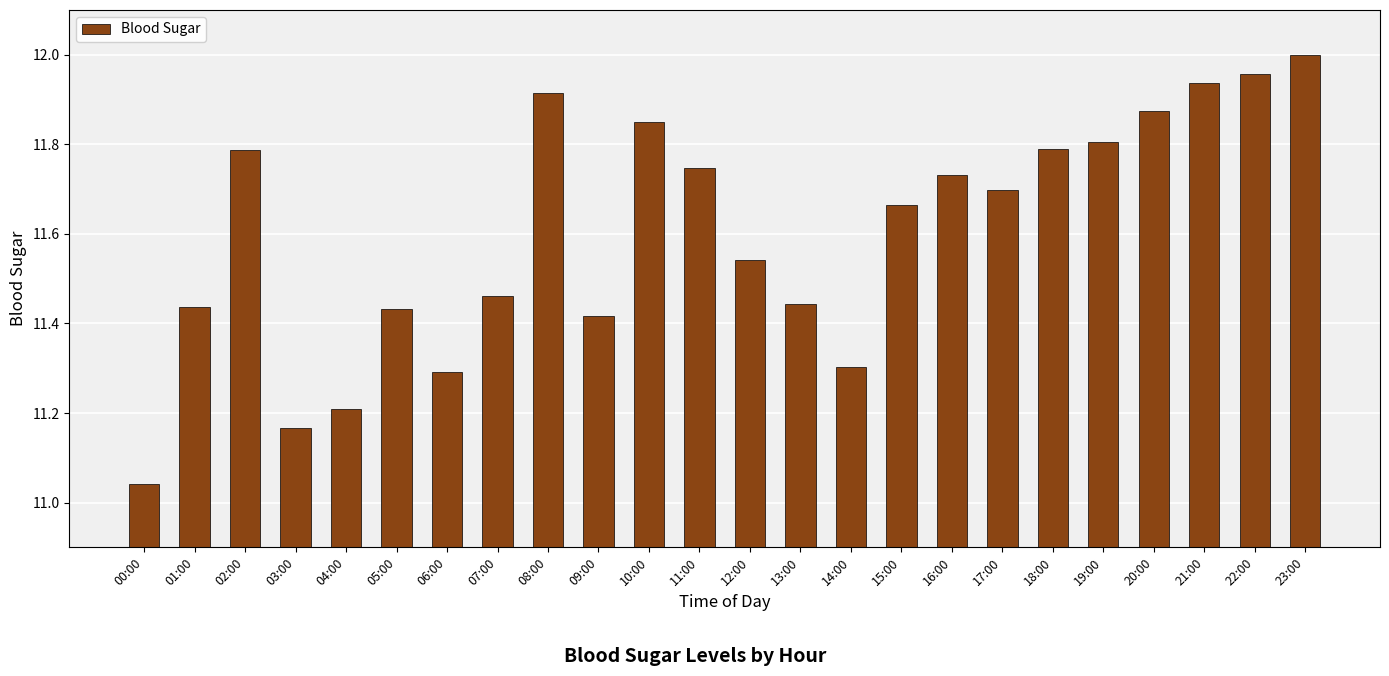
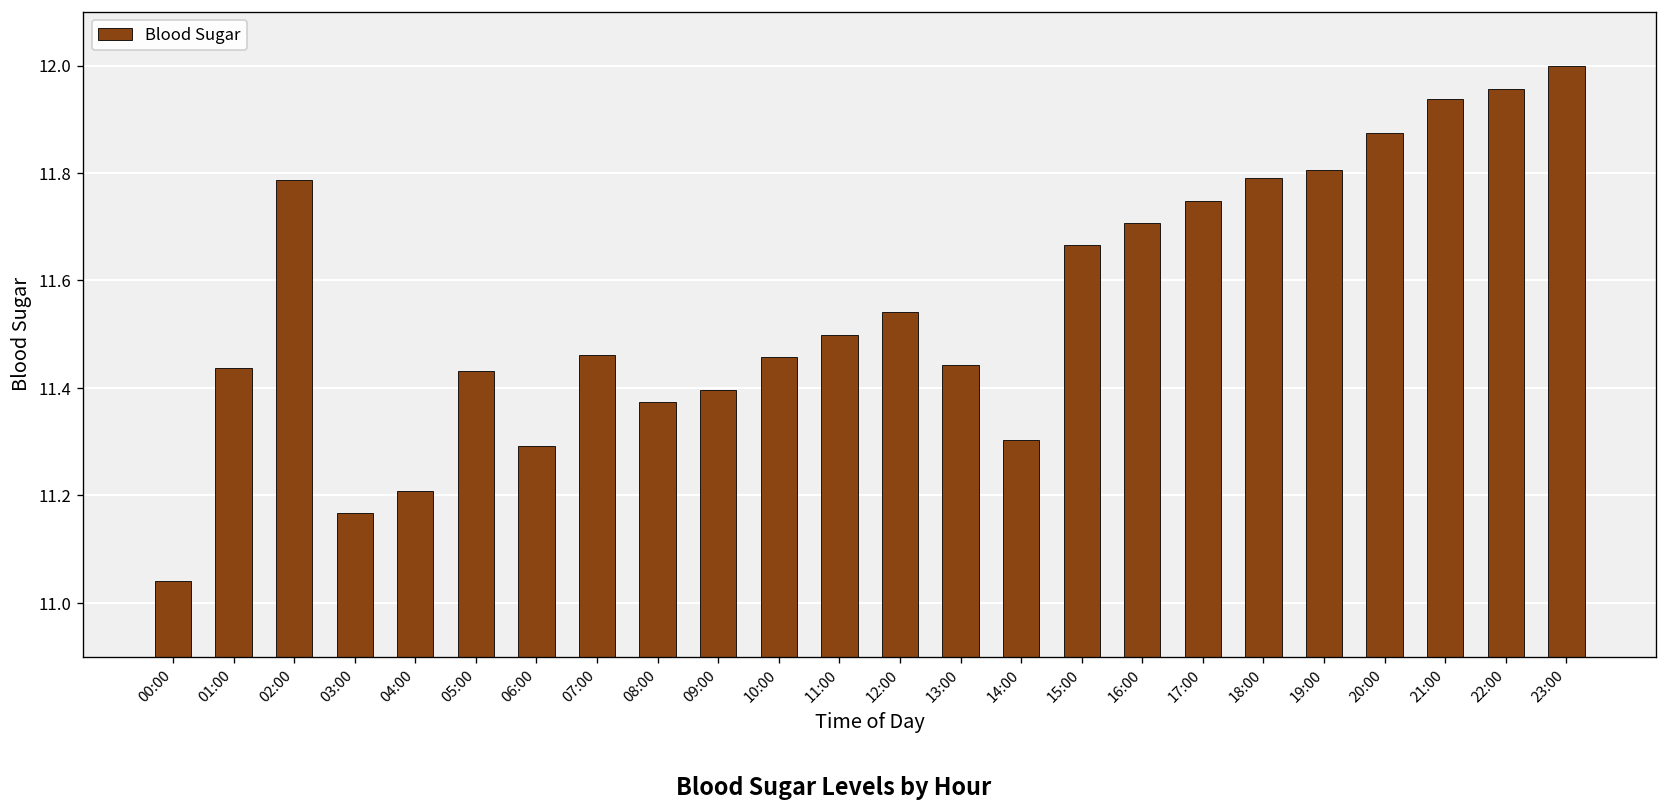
  {
    "00:00": 11.04,
    "01:00": 11.44,
    "02:00": 11.79,
    "03:00": 11.17,
    "04:00": 11.21,
    "05:00": 11.43,
    "06:00": 11.29,
    "07:00": 11.46,
-   "08:00": 11.92,
-   "09:00": 11.42,
-   "10:00": 11.85,
-   "11:00": 11.75,
+   "08:00": 11.37,
+   "09:00": 11.40,
+   "10:00": 11.46,
+   "11:00": 11.50,
    "12:00": 11.54,
    "13:00": 11.44,
    "14:00": 11.30,
    "15:00": 11.67,
-   "16:00": 11.73,
-   "17:00": 11.70,
+   "16:00": 11.71,
+   "17:00": 11.75,
    "18:00": 11.79,
    "19:00": 11.81,
    "20:00": 11.87,
    "21:00": 11.94,
    "22:00": 11.96,
    "23:00": 12.00
  }
